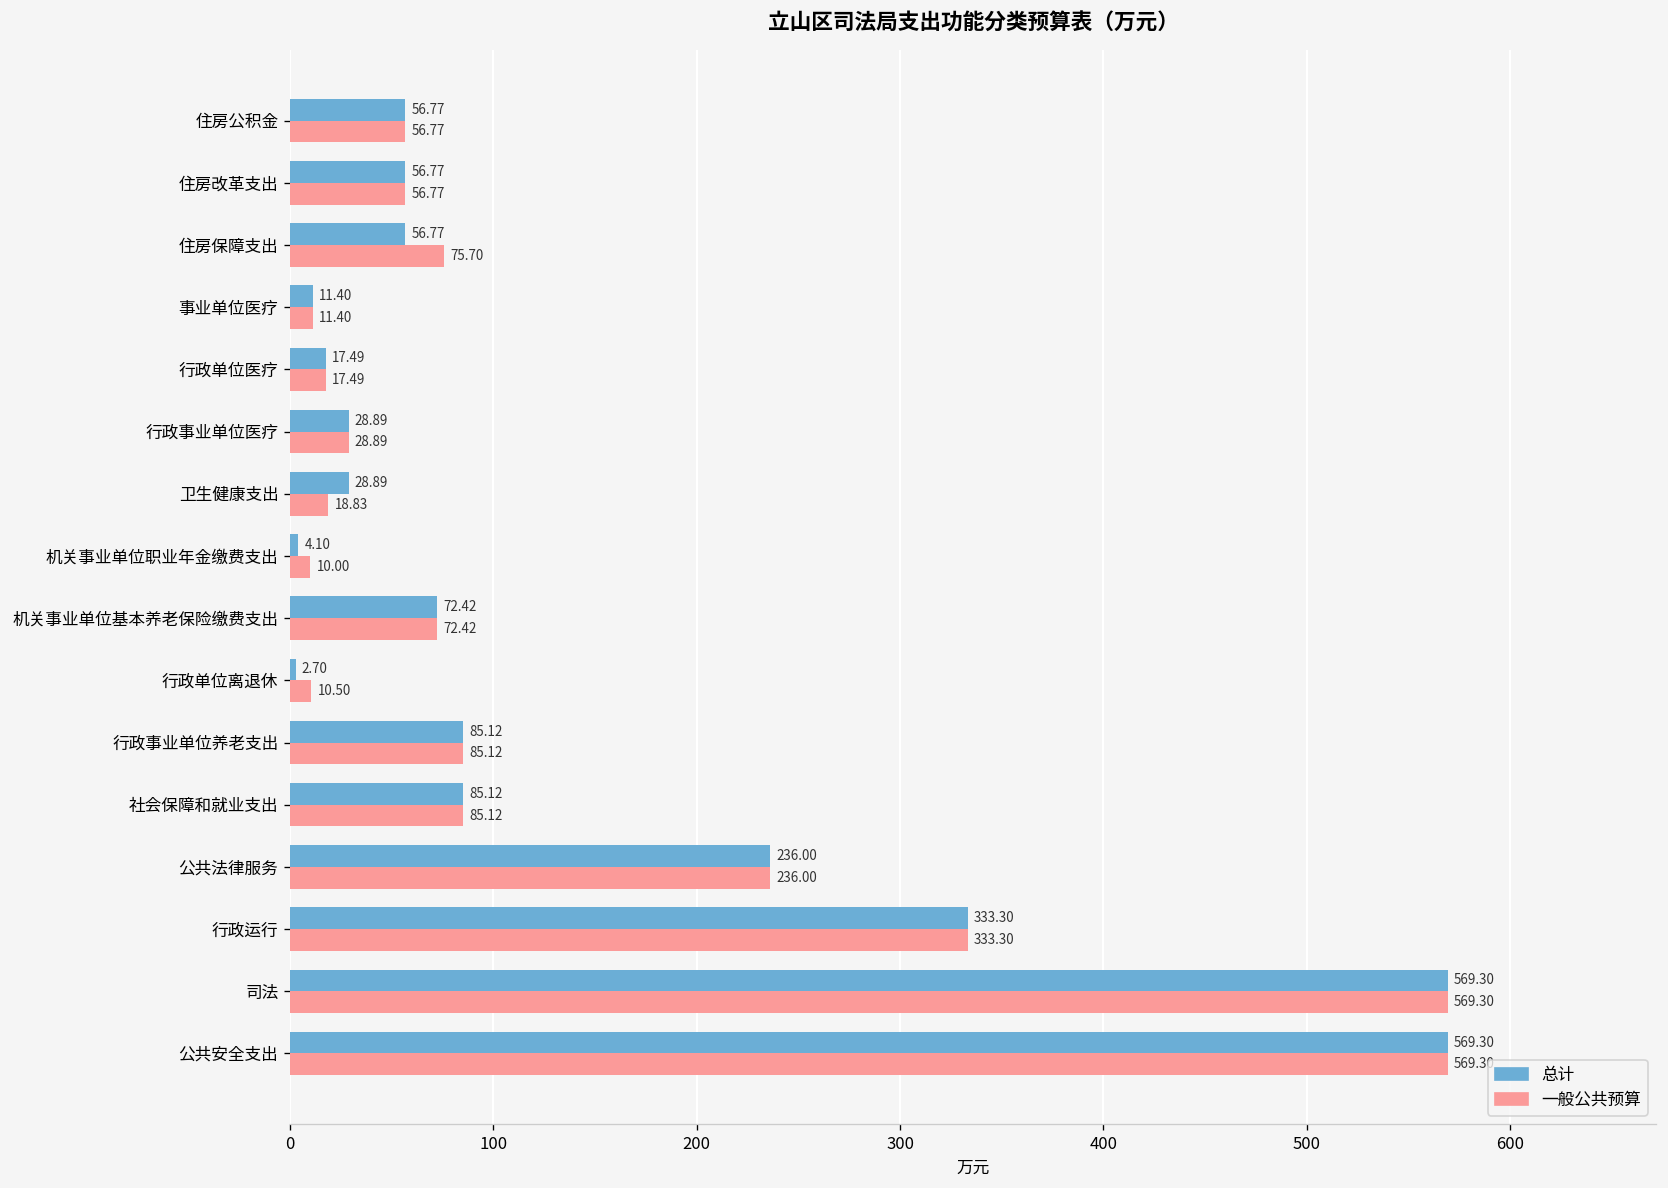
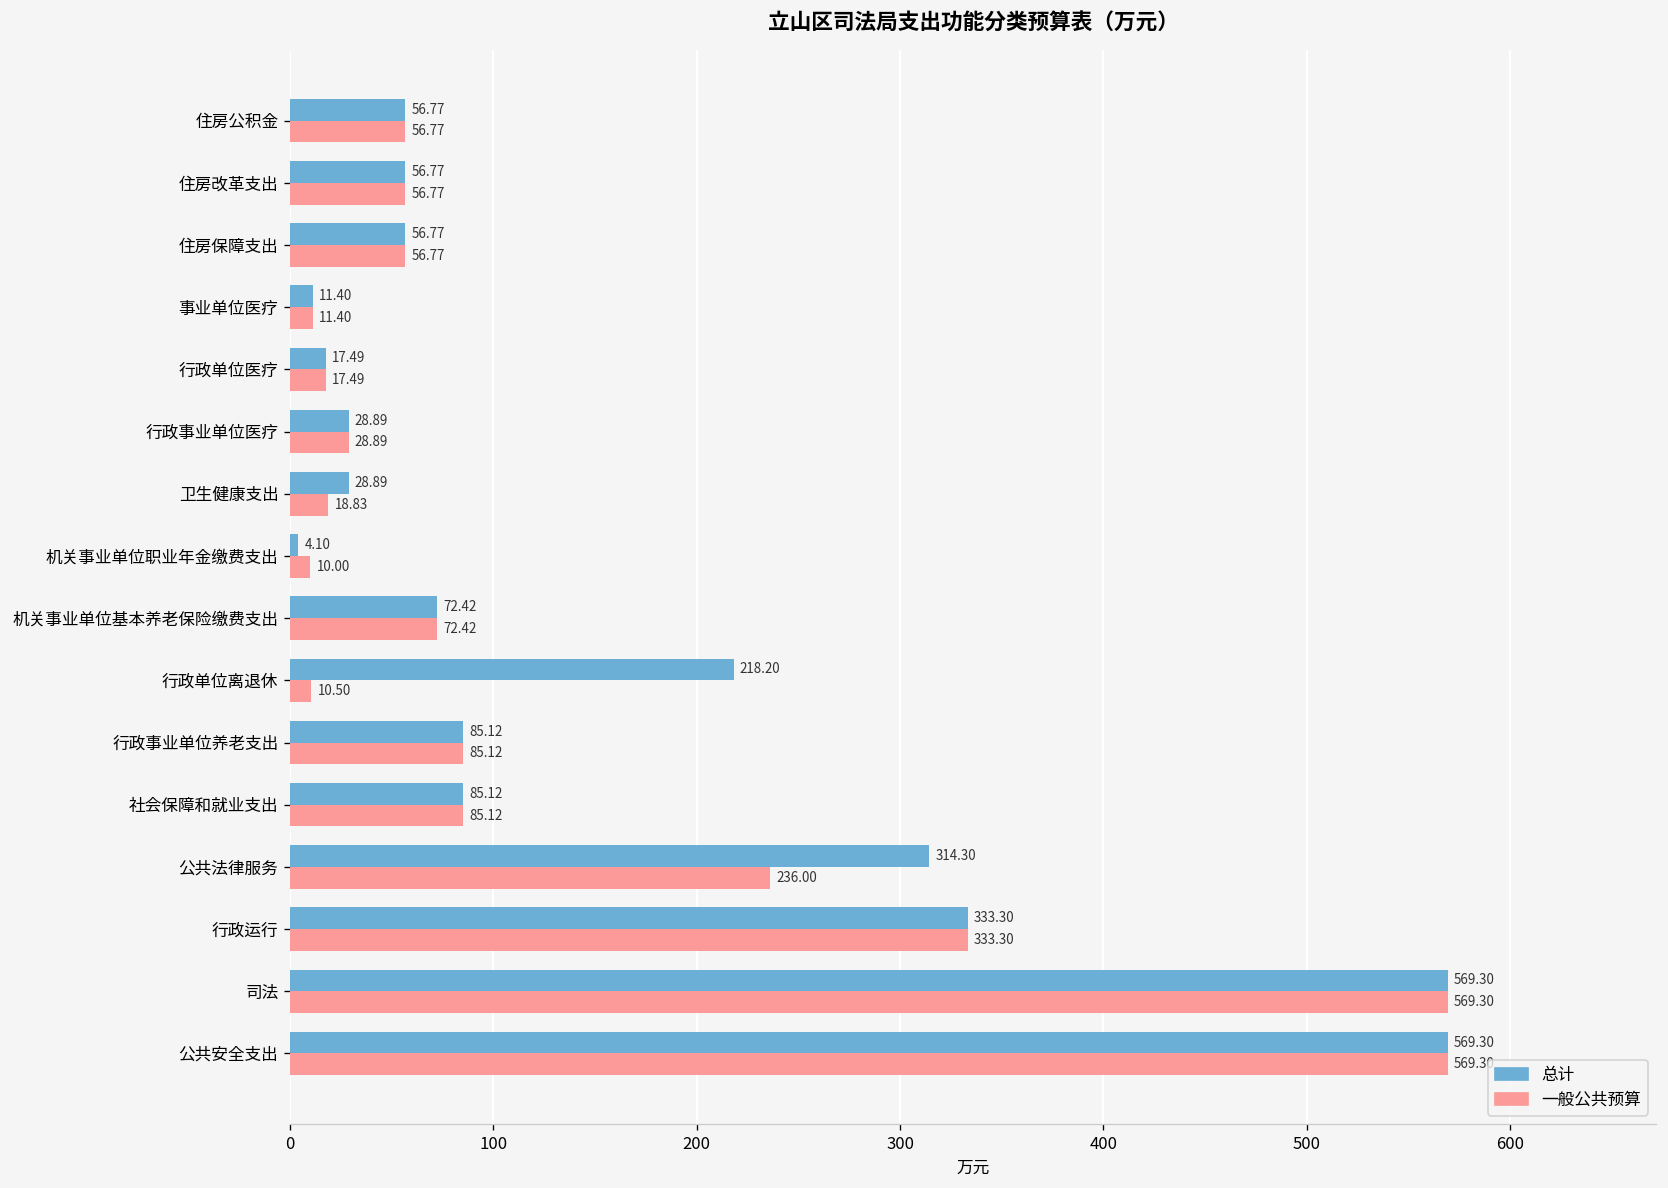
  {
    "总计": {
      "住房公积金": 56.77,
      "住房改革支出": 56.77,
      "住房保障支出": 56.77,
      "事业单位医疗": 11.40,
      "行政单位医疗": 17.49,
      "行政事业单位医疗": 28.89,
      "卫生健康支出": 28.89,
      "机关事业单位职业年金缴费支出": 4.10,
      "机关事业单位基本养老保险缴费支出": 72.42,
-     "行政单位离退休": 2.70,
+     "行政单位离退休": 218.20,
      "行政事业单位养老支出": 85.12,
      "社会保障和就业支出": 85.12,
-     "公共法律服务": 236.00,
+     "公共法律服务": 314.30,
      "行政运行": 333.30,
      "司法": 569.30,
      "公共安全支出": 569.30
    },
    "一般公共预算": {
      "住房公积金": 56.77,
      "住房改革支出": 56.77,
-     "住房保障支出": 75.70,
+     "住房保障支出": 56.77,
      "事业单位医疗": 11.40,
      "行政单位医疗": 17.49,
      "行政事业单位医疗": 28.89,
      "卫生健康支出": 18.83,
      "机关事业单位职业年金缴费支出": 10.00,
      "机关事业单位基本养老保险缴费支出": 72.42,
      "行政单位离退休": 10.50,
      "行政事业单位养老支出": 85.12,
      "社会保障和就业支出": 85.12,
      "公共法律服务": 236.00,
      "行政运行": 333.30,
      "司法": 569.30
    }
  }
